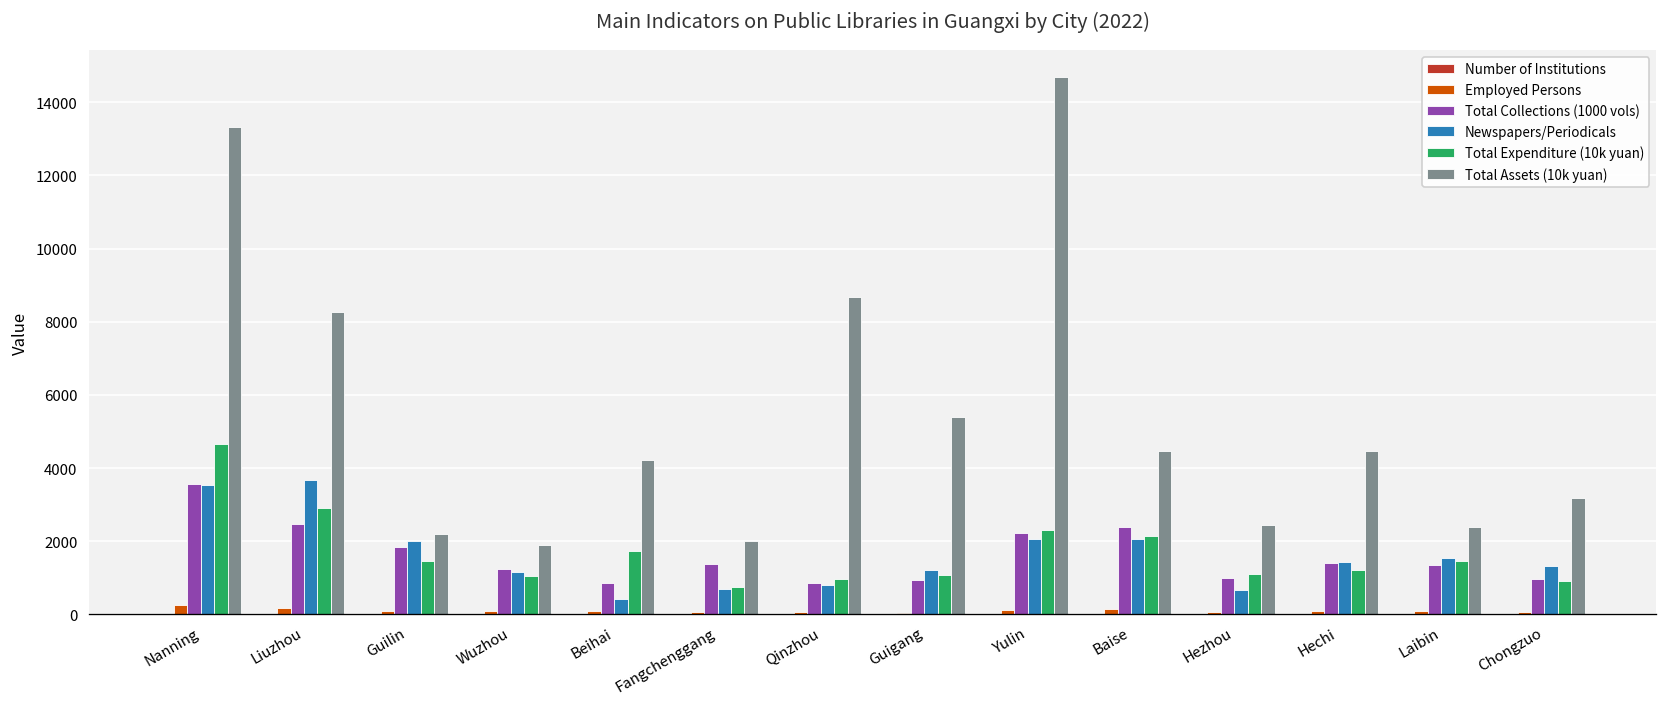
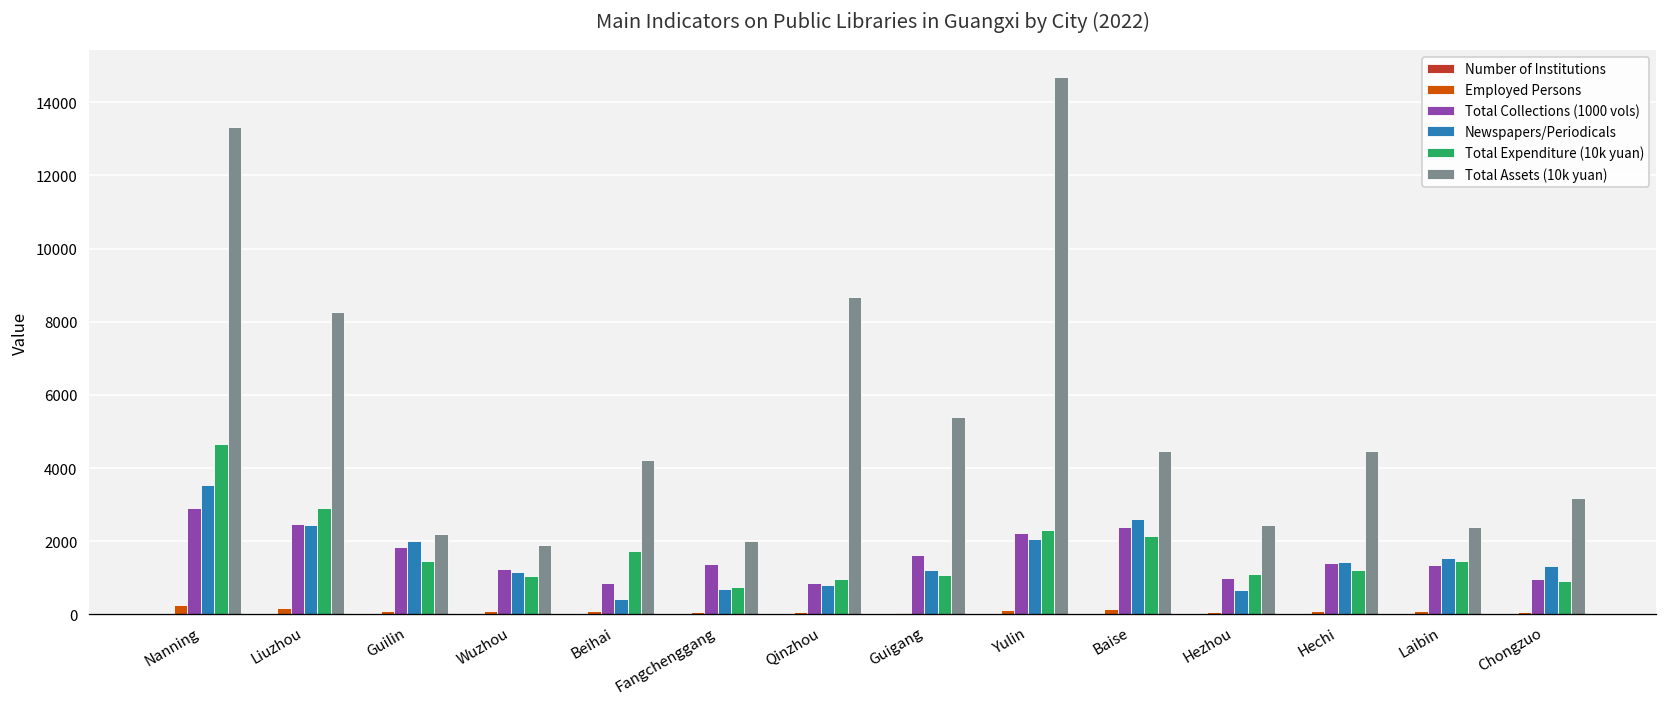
  {
    "Total Collections (1000 vols)": {
-     "Nanning": 3600,
+     "Nanning": 2900,
      "Liuzhou": 2500,
      "Guilin": 1900,
      "Wuzhou": 1200,
      "Beihai": 800,
      "Fangchenggang": 1400,
      "Qinzhou": 800,
-     "Guigang": 900,
+     "Guigang": 1600,
      "Yulin": 2200,
      "Baise": 2400,
      "Hezhou": 1000,
      "Hechi": 1400,
      "Laibin": 1400,
      "Chongzuo": 1000
    },
    "Newspapers/Periodicals": {
      "Nanning": 3500,
-     "Liuzhou": 3700,
+     "Liuzhou": 2400,
      "Guilin": 2000,
      "Wuzhou": 1100,
      "Beihai": 400,
      "Fangchenggang": 700,
      "Qinzhou": 800,
      "Guigang": 1200,
      "Yulin": 2000,
-     "Baise": 2100,
+     "Baise": 2600,
      "Hezhou": 700,
      "Hechi": 1400,
      "Laibin": 1500,
      "Chongzuo": 1300
    },
    "Total Expenditure (10k yuan)": {
      "Nanning": 4700,
      "Liuzhou": 2900,
      "Guilin": 1500,
      "Wuzhou": 1000,
      "Beihai": 1700,
      "Fangchenggang": 700,
      "Qinzhou": 1000,
      "Guigang": 1100,
      "Yulin": 2300,
      "Baise": 2200,
      "Hezhou": 1100,
      "Hechi": 1200,
      "Laibin": 1500,
      "Chongzuo": 900
    },
    "Total Assets (10k yuan)": {
      "Nanning": 13300,
      "Liuzhou": 8300,
      "Guilin": 2200,
      "Wuzhou": 1900,
      "Beihai": 4200,
      "Fangchenggang": 2000,
      "Qinzhou": 8700,
      "Guigang": 5400,
      "Yulin": 14700,
      "Baise": 4500,
      "Hezhou": 2400,
      "Hechi": 4500,
      "Laibin": 2400,
      "Chongzuo": 3200
    }
  }
